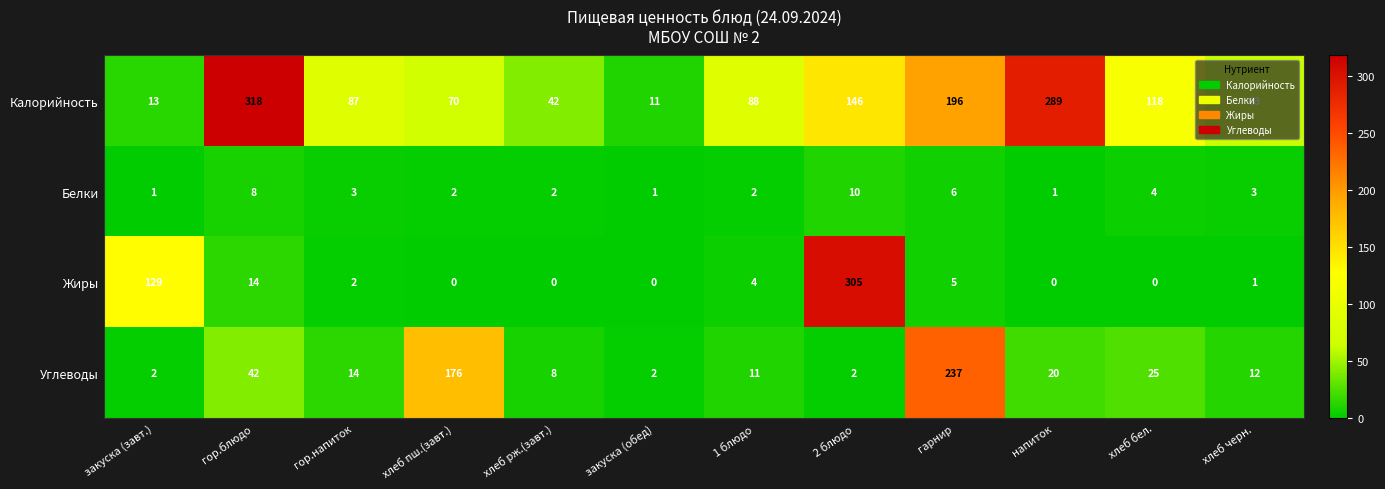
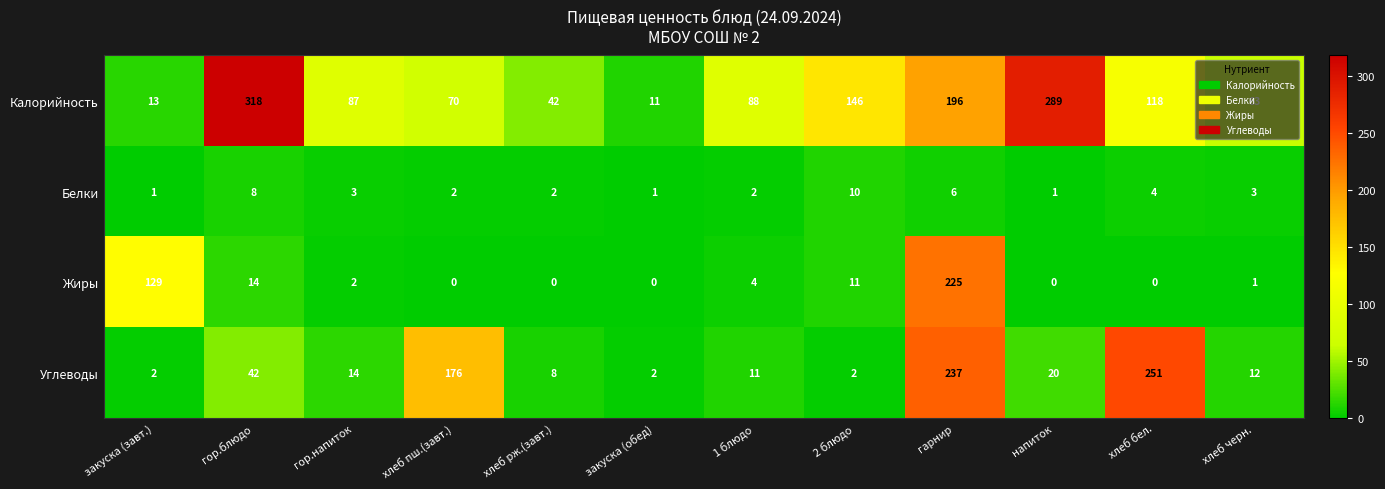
  {
    "Калорийность": {
      "закуска (завт.)": 13,
      "гор.блюдо": 318,
      "гор.напиток": 87,
      "хлеб пш.(завт.)": 70,
      "хлеб рж.(завт.)": 42,
      "закуска (обед)": 11,
      "1 блюдо": 88,
      "2 блюдо": 146,
      "гарнир": 196,
      "напиток": 289,
      "хлеб бел.": 118
    },
    "Белки": {
      "закуска (завт.)": 1,
      "гор.блюдо": 8,
      "гор.напиток": 3,
      "хлеб пш.(завт.)": 2,
      "хлеб рж.(завт.)": 2,
      "закуска (обед)": 1,
      "1 блюдо": 2,
      "2 блюдо": 10,
      "гарнир": 6,
      "напиток": 1,
      "хлеб бел.": 4,
      "хлеб черн.": 3
    },
    "Жиры": {
      "закуска (завт.)": 129,
      "гор.блюдо": 14,
      "гор.напиток": 2,
      "хлеб пш.(завт.)": 0,
      "хлеб рж.(завт.)": 0,
      "закуска (обед)": 0,
      "1 блюдо": 4,
-     "2 блюдо": 305,
-     "гарнир": 5,
+     "2 блюдо": 11,
+     "гарнир": 225,
      "напиток": 0,
      "хлеб бел.": 0,
      "хлеб черн.": 1
    },
    "Углеводы": {
      "закуска (завт.)": 2,
      "гор.блюдо": 42,
      "гор.напиток": 14,
      "хлеб пш.(завт.)": 176,
      "хлеб рж.(завт.)": 8,
      "закуска (обед)": 2,
      "1 блюдо": 11,
      "2 блюдо": 2,
      "гарнир": 237,
      "напиток": 20,
-     "хлеб бел.": 25,
+     "хлеб бел.": 251,
      "хлеб черн.": 12
    }
  }
